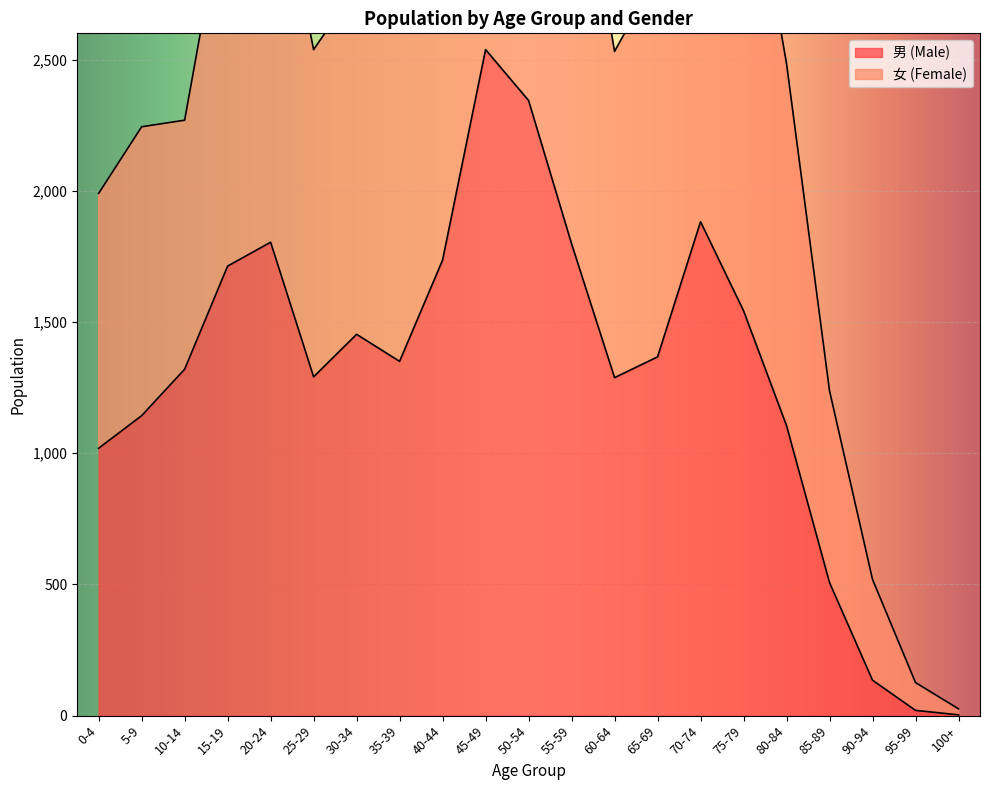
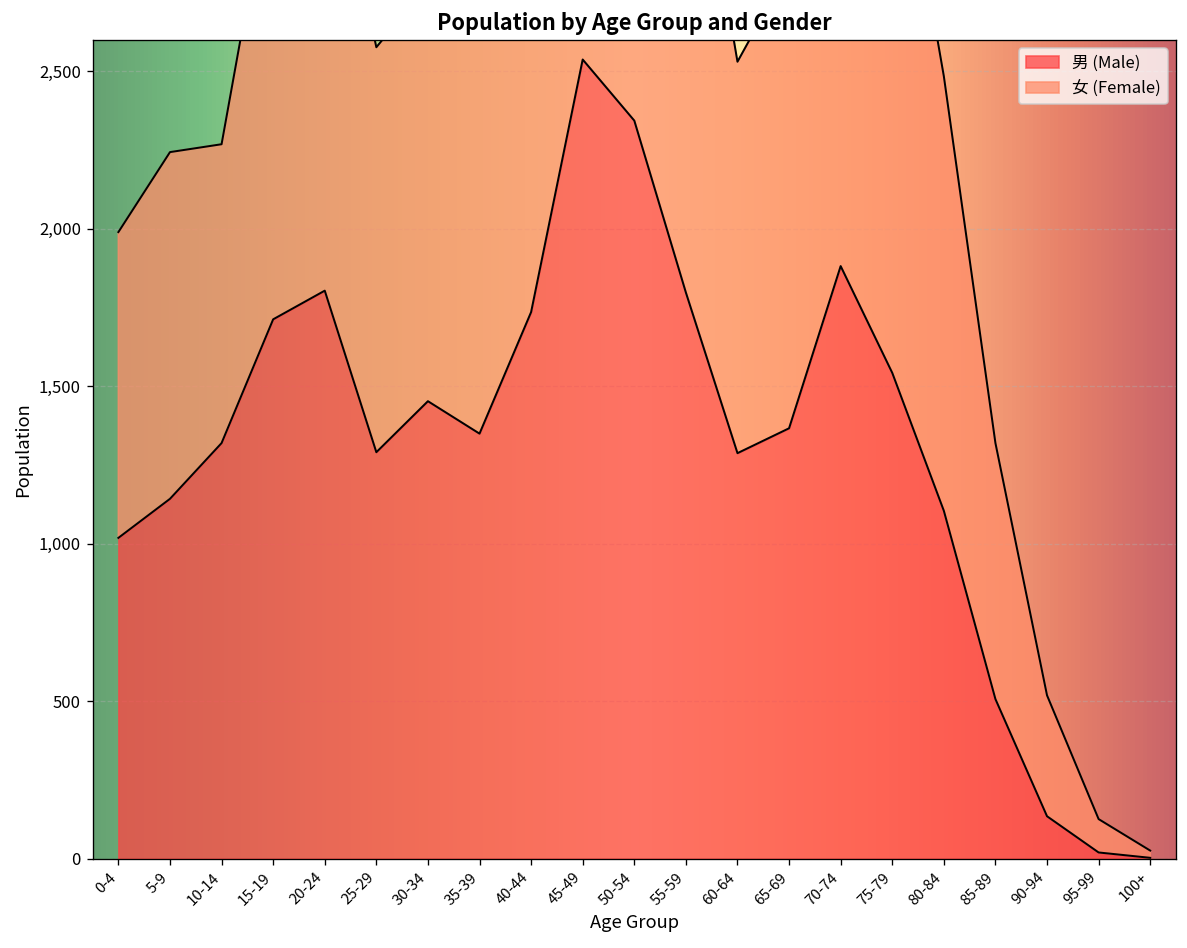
  {
    "男 (Male)": {
      "0-4": "1,020",
      "5-9": "1,140",
      "10-14": "1,320",
      "15-19": "1,710",
      "20-24": "1,800",
      "25-29": "1,290",
      "30-34": "1,450",
      "35-39": "1,350",
      "40-44": "1,740",
      "45-49": "2,540",
      "50-54": "2,340",
      "55-59": "1,800",
      "60-64": "1,290",
      "65-69": "1,370",
      "70-74": "1,880",
      "75-79": "1,540",
      "80-84": "1,110",
      "85-89": "510",
      "90-94": "140",
      "95-99": "20",
      "100+": "0"
    },
    "女 (Female)": {
      "0-4": "970",
      "5-9": "1,100",
      "10-14": "950",
-     "25-29": "1,250",
+     "25-29": "1,290",
      "60-64": "1,240",
      "80-84": "1,380",
-     "85-89": "730",
+     "85-89": "810",
      "90-94": "380",
      "95-99": "110",
      "100+": "20"
    }
  }
